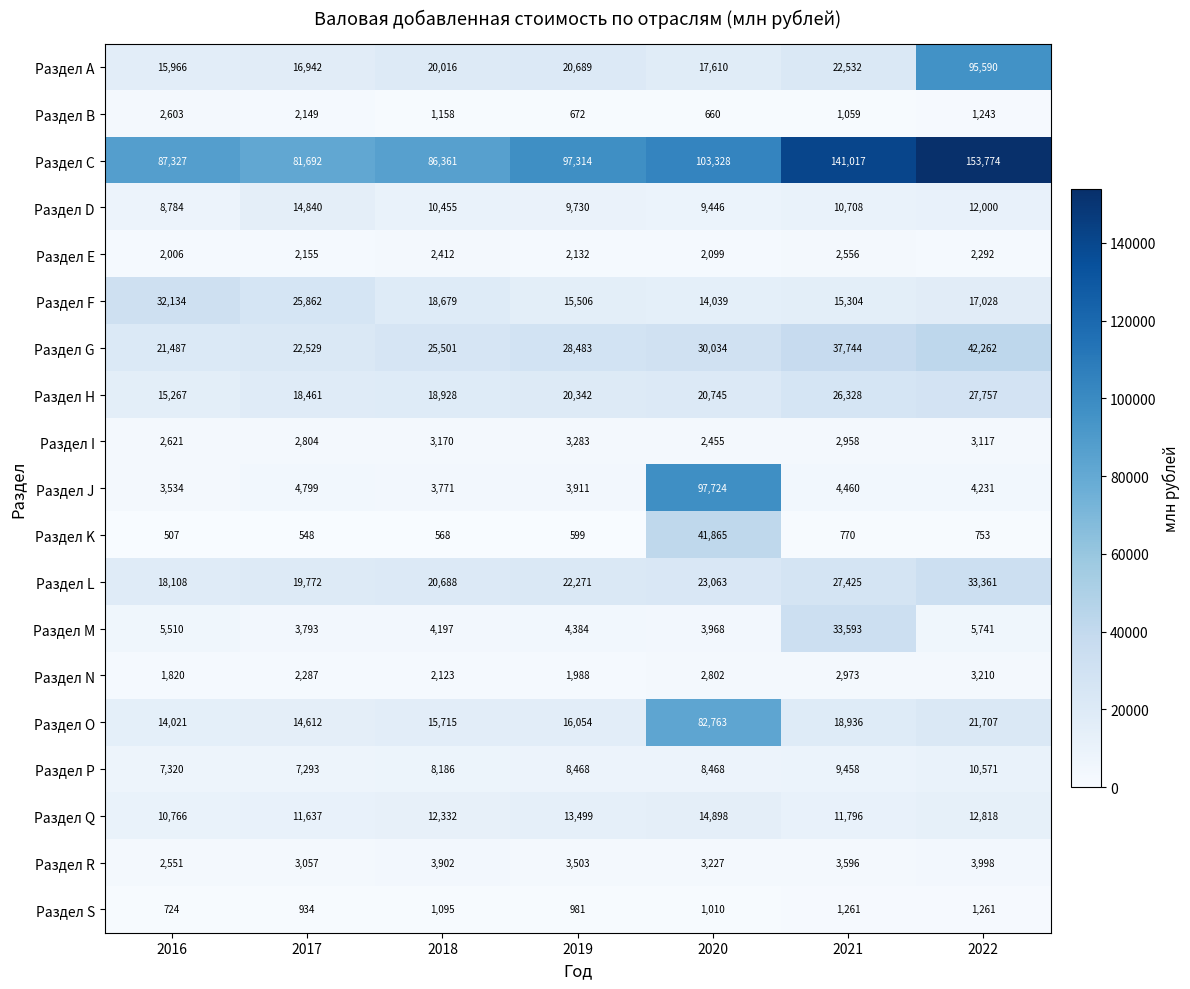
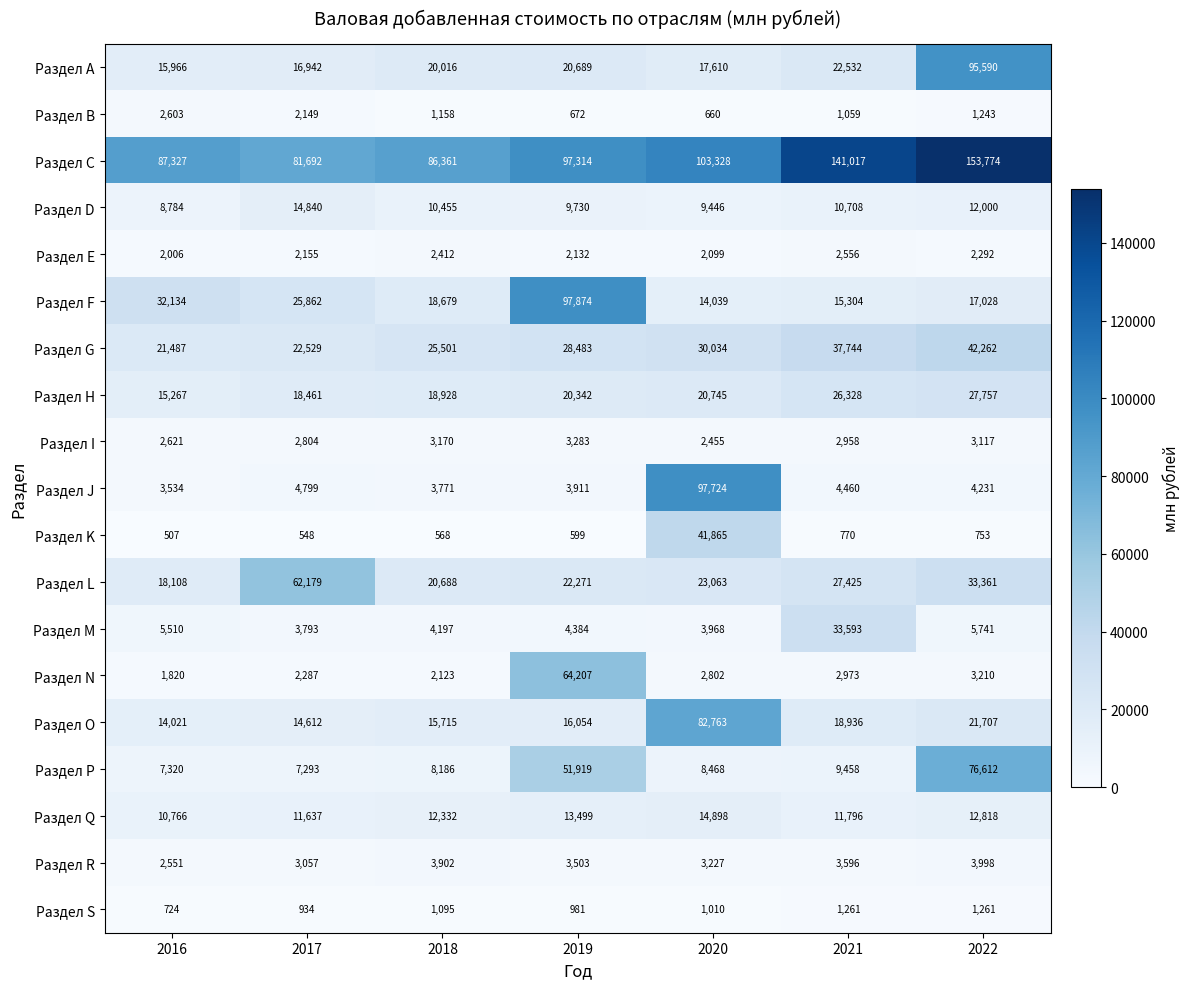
  {
    "Раздел A": {
      "2016": "15,966",
      "2017": "16,942",
      "2018": "20,016",
      "2019": "20,689",
      "2020": "17,610",
      "2021": "22,532",
      "2022": "95,590"
    },
    "Раздел B": {
      "2016": "2,603",
      "2017": "2,149",
      "2018": "1,158",
      "2019": "672",
      "2020": "660",
      "2021": "1,059",
      "2022": "1,243"
    },
    "Раздел C": {
      "2016": "87,327",
      "2017": "81,692",
      "2018": "86,361",
      "2019": "97,314",
      "2020": "103,328",
      "2021": "141,017",
      "2022": "153,774"
    },
    "Раздел D": {
      "2016": "8,784",
      "2017": "14,840",
      "2018": "10,455",
      "2019": "9,730",
      "2020": "9,446",
      "2021": "10,708",
      "2022": "12,000"
    },
    "Раздел E": {
      "2016": "2,006",
      "2017": "2,155",
      "2018": "2,412",
      "2019": "2,132",
      "2020": "2,099",
      "2021": "2,556",
      "2022": "2,292"
    },
    "Раздел F": {
      "2016": "32,134",
      "2017": "25,862",
      "2018": "18,679",
-     "2019": "15,506",
+     "2019": "97,874",
      "2020": "14,039",
      "2021": "15,304",
      "2022": "17,028"
    },
    "Раздел G": {
      "2016": "21,487",
      "2017": "22,529",
      "2018": "25,501",
      "2019": "28,483",
      "2020": "30,034",
      "2021": "37,744",
      "2022": "42,262"
    },
    "Раздел H": {
      "2016": "15,267",
      "2017": "18,461",
      "2018": "18,928",
      "2019": "20,342",
      "2020": "20,745",
      "2021": "26,328",
      "2022": "27,757"
    },
    "Раздел I": {
      "2016": "2,621",
      "2017": "2,804",
      "2018": "3,170",
      "2019": "3,283",
      "2020": "2,455",
      "2021": "2,958",
      "2022": "3,117"
    },
    "Раздел J": {
      "2016": "3,534",
      "2017": "4,799",
      "2018": "3,771",
      "2019": "3,911",
      "2020": "97,724",
      "2021": "4,460",
      "2022": "4,231"
    },
    "Раздел K": {
      "2016": "507",
      "2017": "548",
      "2018": "568",
      "2019": "599",
      "2020": "41,865",
      "2021": "770",
      "2022": "753"
    },
    "Раздел L": {
      "2016": "18,108",
-     "2017": "19,772",
+     "2017": "62,179",
      "2018": "20,688",
      "2019": "22,271",
      "2020": "23,063",
      "2021": "27,425",
      "2022": "33,361"
    },
    "Раздел M": {
      "2016": "5,510",
      "2017": "3,793",
      "2018": "4,197",
      "2019": "4,384",
      "2020": "3,968",
      "2021": "33,593",
      "2022": "5,741"
    },
    "Раздел N": {
      "2016": "1,820",
      "2017": "2,287",
      "2018": "2,123",
-     "2019": "1,988",
+     "2019": "64,207",
      "2020": "2,802",
      "2021": "2,973",
      "2022": "3,210"
    },
    "Раздел O": {
      "2016": "14,021",
      "2017": "14,612",
      "2018": "15,715",
      "2019": "16,054",
      "2020": "82,763",
      "2021": "18,936",
      "2022": "21,707"
    },
    "Раздел P": {
      "2016": "7,320",
      "2017": "7,293",
      "2018": "8,186",
-     "2019": "8,468",
+     "2019": "51,919",
      "2020": "8,468",
      "2021": "9,458",
-     "2022": "10,571"
+     "2022": "76,612"
    },
    "Раздел Q": {
      "2016": "10,766",
      "2017": "11,637",
      "2018": "12,332",
      "2019": "13,499",
      "2020": "14,898",
      "2021": "11,796",
      "2022": "12,818"
    },
    "Раздел R": {
      "2016": "2,551",
      "2017": "3,057",
      "2018": "3,902",
      "2019": "3,503",
      "2020": "3,227",
      "2021": "3,596",
      "2022": "3,998"
    },
    "Раздел S": {
      "2016": "724",
      "2017": "934",
      "2018": "1,095",
      "2019": "981",
      "2020": "1,010",
      "2021": "1,261",
      "2022": "1,261"
    }
  }
